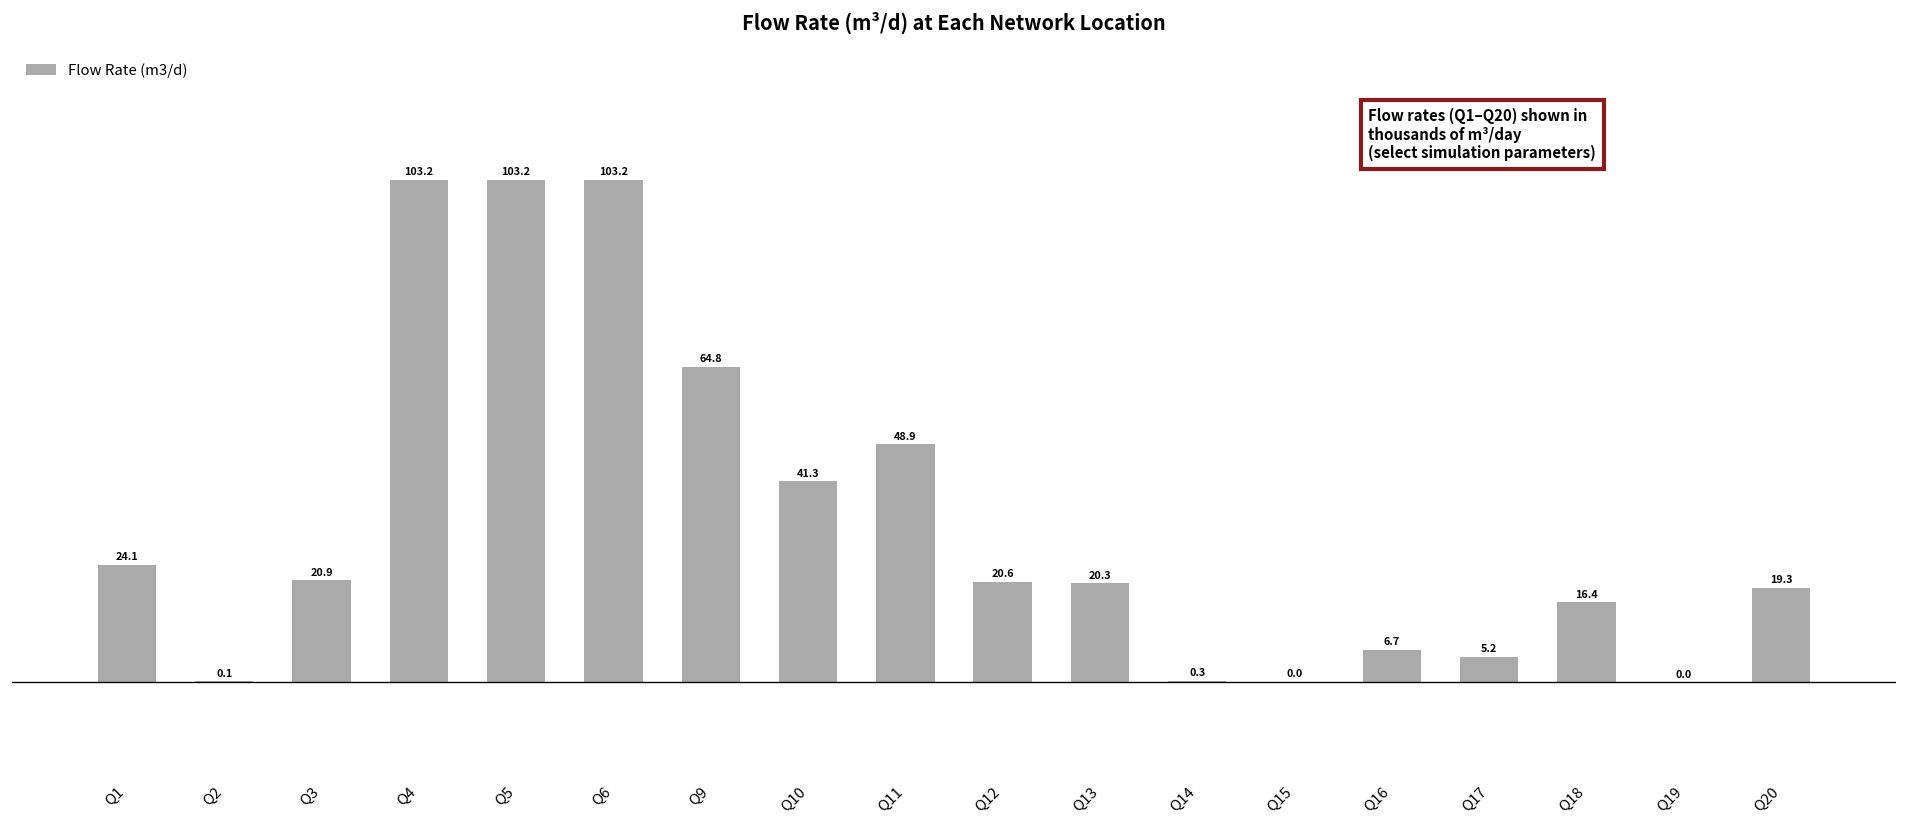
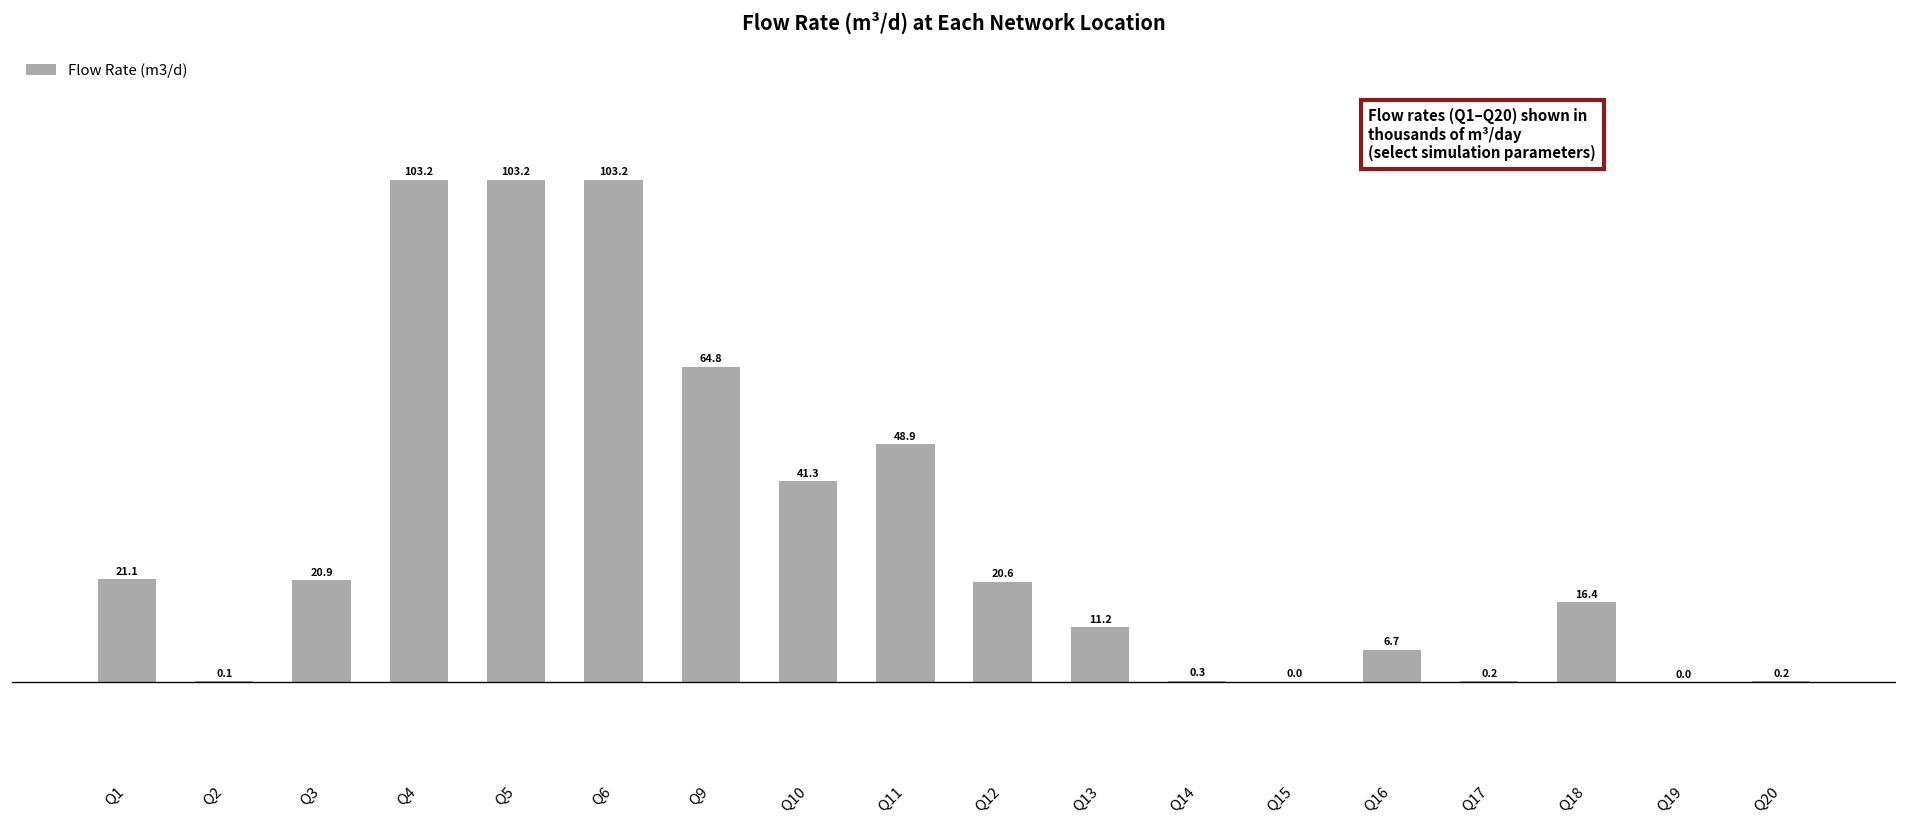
  {
-   "Q1": 24.1,
+   "Q1": 21.1,
    "Q2": 0.1,
    "Q3": 20.9,
    "Q4": 103.2,
    "Q5": 103.2,
    "Q6": 103.2,
    "Q9": 64.8,
    "Q10": 41.3,
    "Q11": 48.9,
    "Q12": 20.6,
-   "Q13": 20.3,
+   "Q13": 11.2,
    "Q14": 0.3,
    "Q15": 0.0,
    "Q16": 6.7,
-   "Q17": 5.2,
+   "Q17": 0.2,
    "Q18": 16.4,
    "Q19": 0.0,
-   "Q20": 19.3
+   "Q20": 0.2
  }
